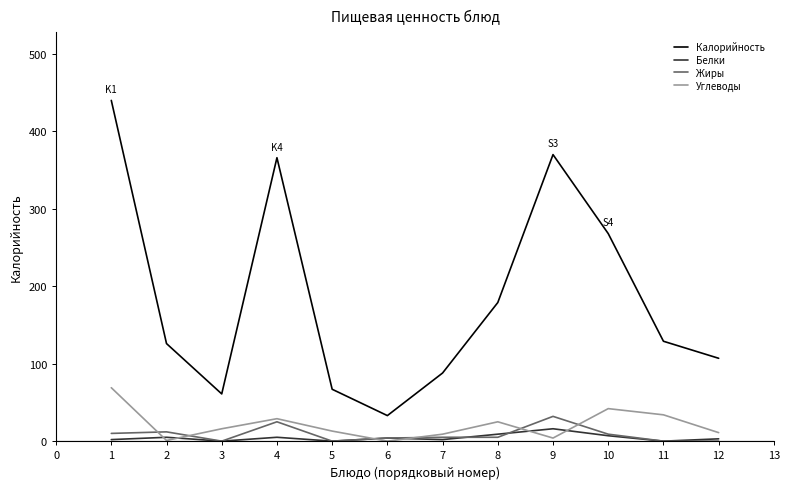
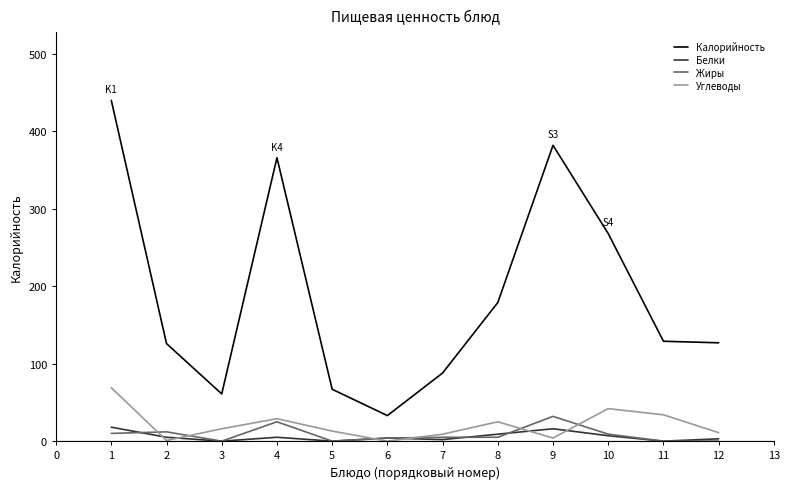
  {
    "Калорийность": {
      "1": 440,
      "2": 130,
      "3": 60,
      "4": 370,
      "5": 70,
      "6": 30,
      "7": 90,
      "8": 180,
-     "9": 370,
+     "9": 380,
      "10": 270,
      "11": 130,
-     "12": 110
+     "12": 130
    },
    "Белки": {
-     "1": 0,
+     "1": 20,
      "2": 10,
      "4": 10,
      "8": 10,
      "9": 20
    },
    "Жиры": {
      "1": 10,
      "2": 10,
      "4": 30,
      "8": 10,
      "9": 30
    },
    "Углеводы": {
      "1": 70,
      "2": 0,
      "3": 20,
      "4": 30,
      "5": 10,
      "6": 0,
      "7": 10,
      "8": 30,
      "9": 0,
      "10": 40,
      "11": 30,
      "12": 10
    }
  }
